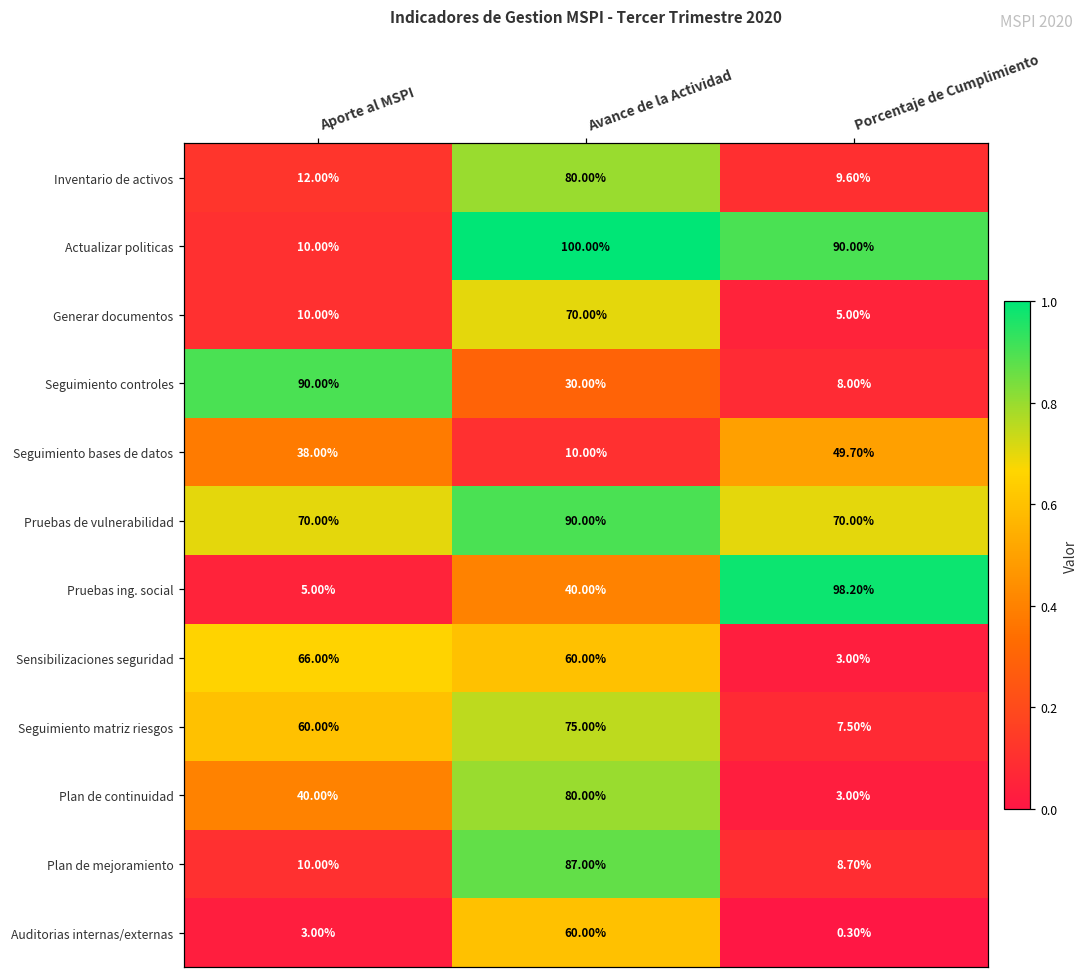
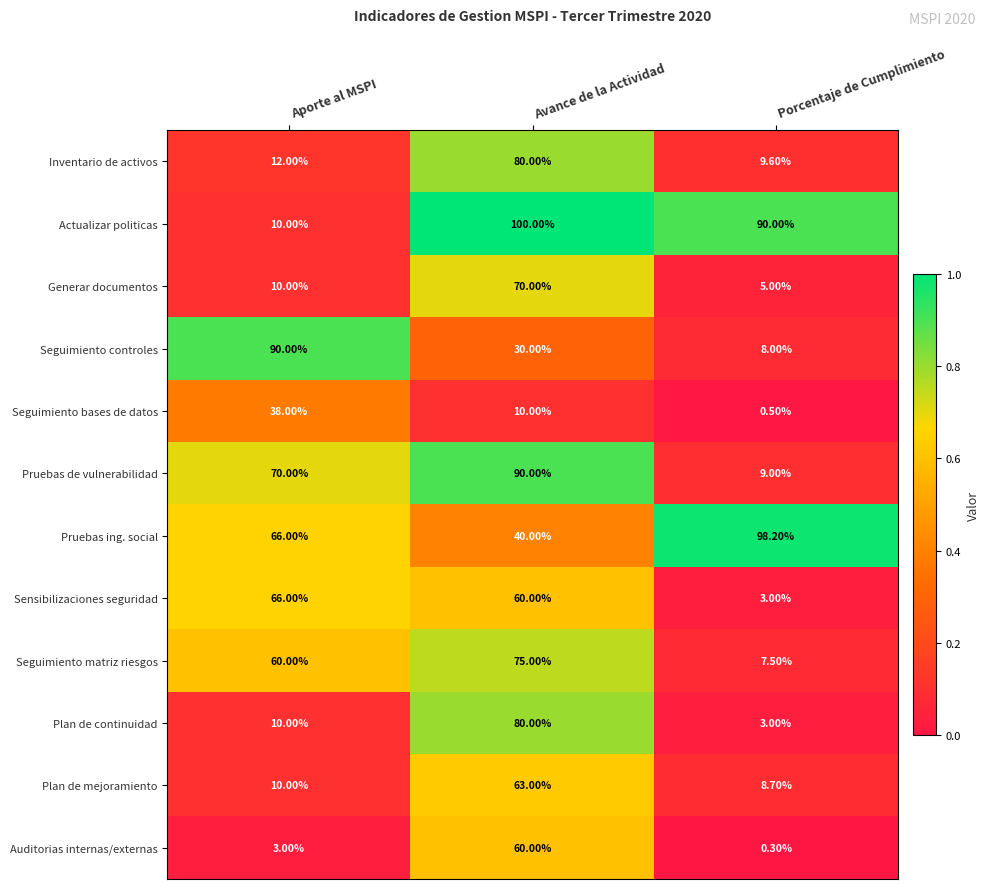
  {
    "Inventario de activos": {
      "Aporte al MSPI": "12.00%",
      "Avance de la Actividad": "80.00%",
      "Porcentaje de Cumplimiento": "9.60%"
    },
    "Actualizar politicas": {
      "Aporte al MSPI": "10.00%",
      "Avance de la Actividad": "100.00%",
      "Porcentaje de Cumplimiento": "90.00%"
    },
    "Generar documentos": {
      "Aporte al MSPI": "10.00%",
      "Avance de la Actividad": "70.00%",
      "Porcentaje de Cumplimiento": "5.00%"
    },
    "Seguimiento controles": {
      "Aporte al MSPI": "90.00%",
      "Avance de la Actividad": "30.00%",
      "Porcentaje de Cumplimiento": "8.00%"
    },
    "Seguimiento bases de datos": {
      "Aporte al MSPI": "38.00%",
      "Avance de la Actividad": "10.00%",
-     "Porcentaje de Cumplimiento": "49.70%"
+     "Porcentaje de Cumplimiento": "0.50%"
    },
    "Pruebas de vulnerabilidad": {
      "Aporte al MSPI": "70.00%",
      "Avance de la Actividad": "90.00%",
-     "Porcentaje de Cumplimiento": "70.00%"
+     "Porcentaje de Cumplimiento": "9.00%"
    },
    "Pruebas ing. social": {
-     "Aporte al MSPI": "5.00%",
+     "Aporte al MSPI": "66.00%",
      "Avance de la Actividad": "40.00%",
      "Porcentaje de Cumplimiento": "98.20%"
    },
    "Sensibilizaciones seguridad": {
      "Aporte al MSPI": "66.00%",
      "Avance de la Actividad": "60.00%",
      "Porcentaje de Cumplimiento": "3.00%"
    },
    "Seguimiento matriz riesgos": {
      "Aporte al MSPI": "60.00%",
      "Avance de la Actividad": "75.00%",
      "Porcentaje de Cumplimiento": "7.50%"
    },
    "Plan de continuidad": {
-     "Aporte al MSPI": "40.00%",
+     "Aporte al MSPI": "10.00%",
      "Avance de la Actividad": "80.00%",
      "Porcentaje de Cumplimiento": "3.00%"
    },
    "Plan de mejoramiento": {
      "Aporte al MSPI": "10.00%",
-     "Avance de la Actividad": "87.00%",
+     "Avance de la Actividad": "63.00%",
      "Porcentaje de Cumplimiento": "8.70%"
    },
    "Auditorias internas/externas": {
      "Aporte al MSPI": "3.00%",
      "Avance de la Actividad": "60.00%",
      "Porcentaje de Cumplimiento": "0.30%"
    }
  }
